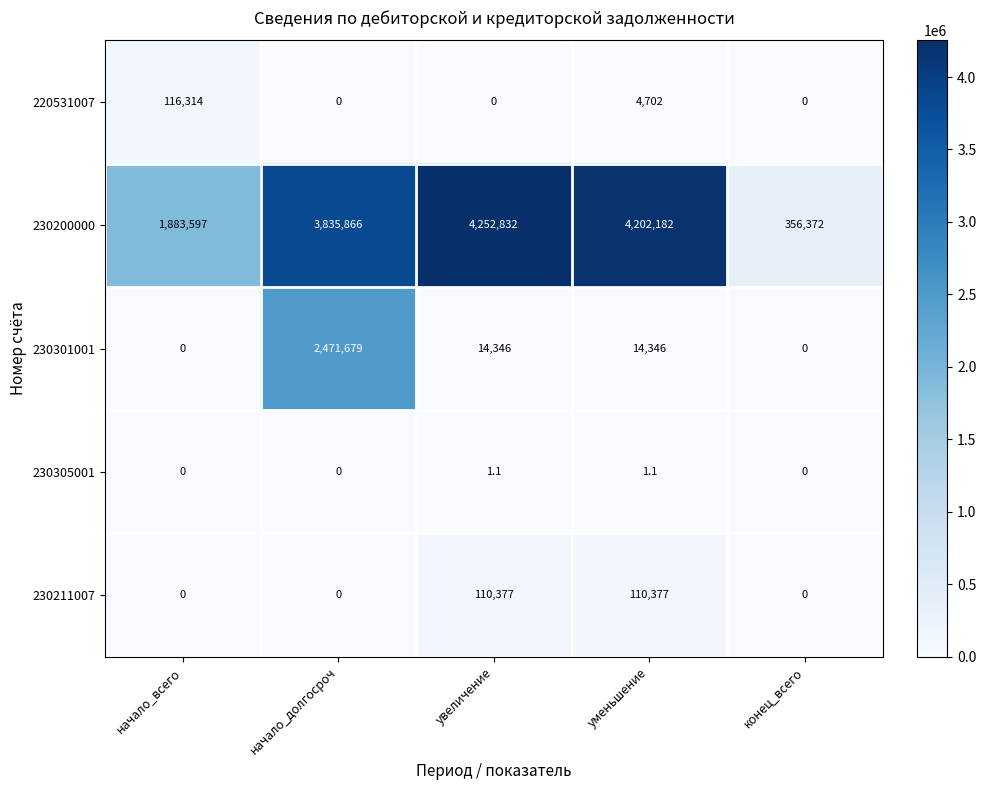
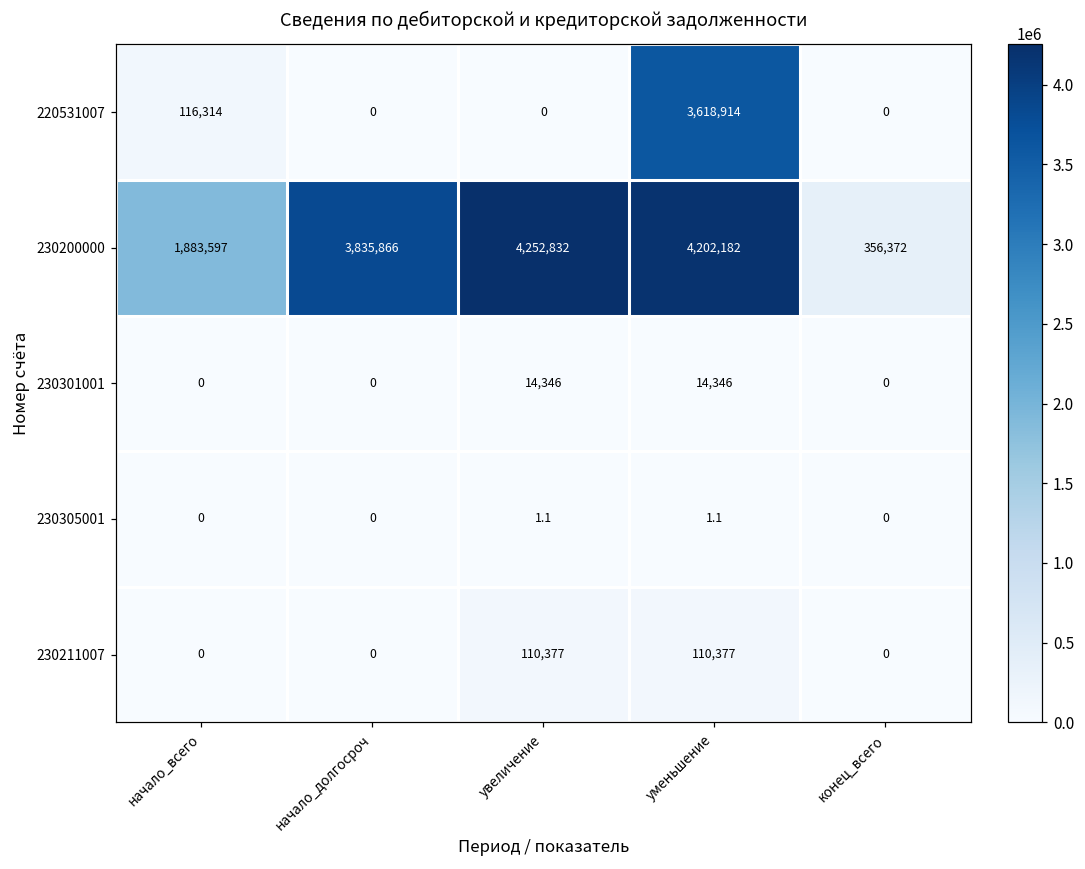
  {
    "220531007": {
      "начало_всего": "116,314",
      "начало_долгосроч": "0",
      "увеличение": "0",
-     "уменьшение": "4,702",
+     "уменьшение": "3,618,914",
      "конец_всего": "0"
    },
    "230200000": {
      "начало_всего": "1,883,597",
      "начало_долгосроч": "3,835,866",
      "увеличение": "4,252,832",
      "уменьшение": "4,202,182",
      "конец_всего": "356,372"
    },
    "230301001": {
      "начало_всего": "0",
-     "начало_долгосроч": "2,471,679",
+     "начало_долгосроч": "0",
      "увеличение": "14,346",
      "уменьшение": "14,346",
      "конец_всего": "0"
    },
    "230305001": {
      "начало_всего": "0",
      "начало_долгосроч": "0",
      "увеличение": "1.1",
      "уменьшение": "1.1",
      "конец_всего": "0"
    },
    "230211007": {
      "начало_всего": "0",
      "начало_долгосроч": "0",
      "увеличение": "110,377",
      "уменьшение": "110,377",
      "конец_всего": "0"
    }
  }
